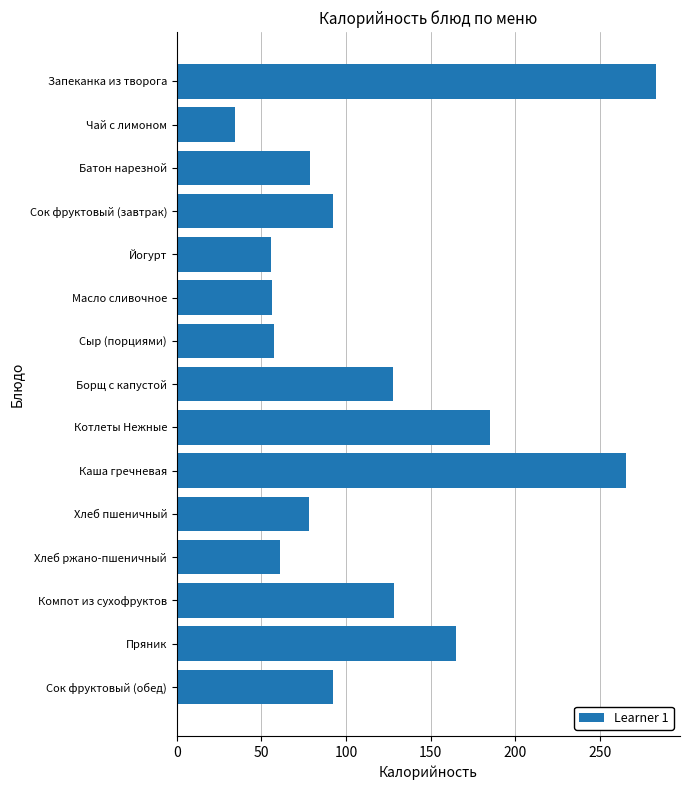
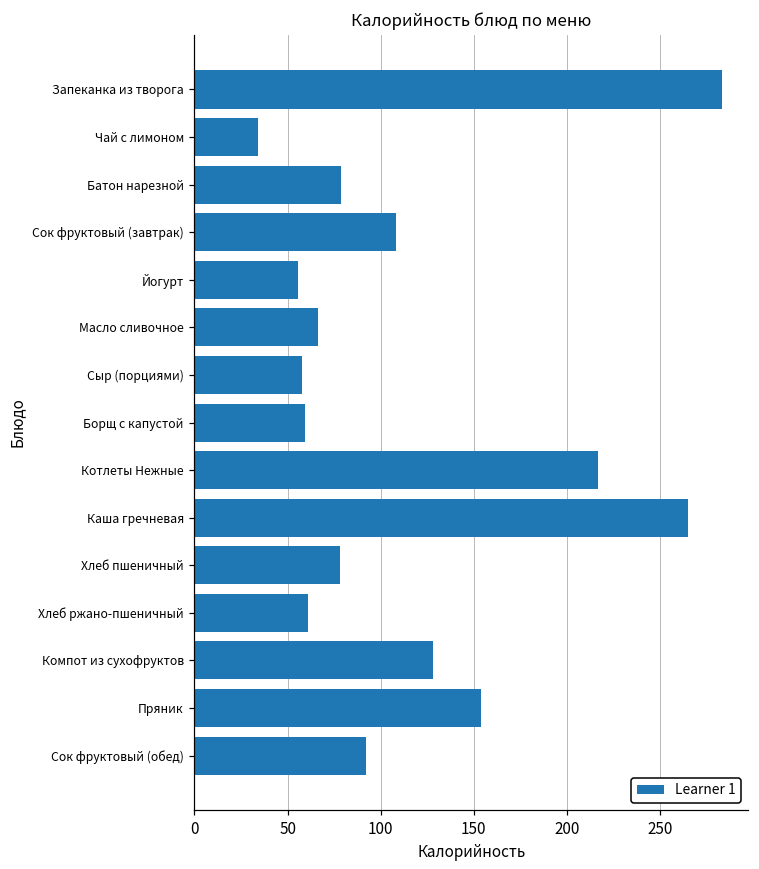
  {
    "Запеканка из творога": 283,
    "Чай с лимоном": 34,
    "Батон нарезной": 79,
-   "Сок фруктовый (завтрак)": 92,
+   "Сок фруктовый (завтрак)": 108,
    "Йогурт": 56,
-   "Масло сливочное": 56,
+   "Масло сливочное": 66,
    "Сыр (порциями)": 58,
-   "Борщ с капустой": 127,
-   "Котлеты Нежные": 185,
+   "Борщ с капустой": 59,
+   "Котлеты Нежные": 217,
    "Каша гречневая": 265,
    "Хлеб пшеничный": 78,
    "Хлеб ржано-пшеничный": 61,
    "Компот из сухофруктов": 128,
-   "Пряник": 165,
+   "Пряник": 154,
    "Сок фруктовый (обед)": 92
  }
